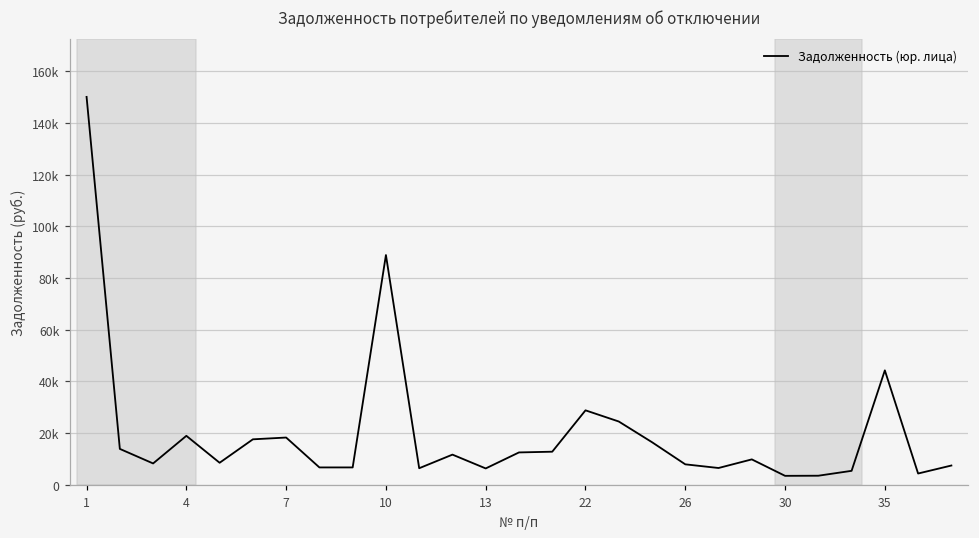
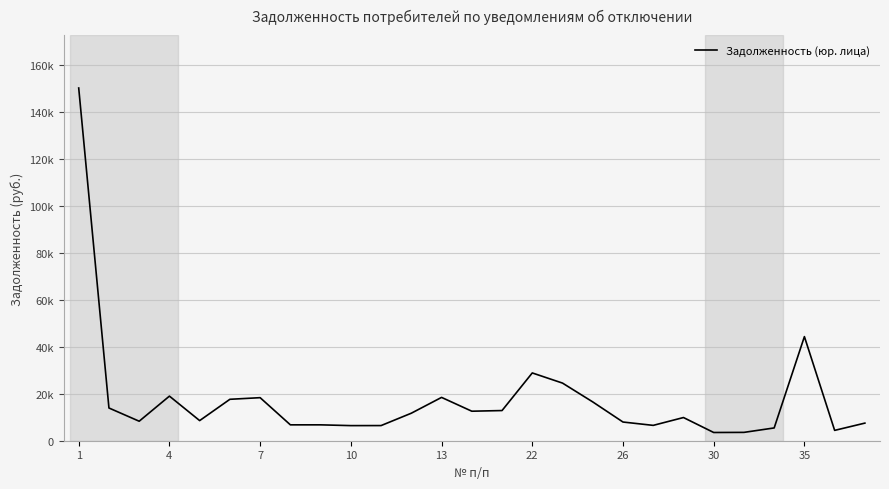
  {
    "1": 150000,
    "4": 19000,
    "7": 18000,
-   "10": 89000,
-   "13": 6000,
+   "10": 6000,
+   "13": 18000,
    "22": 29000,
    "26": 8000,
    "30": 4000,
    "35": 44000
  }
